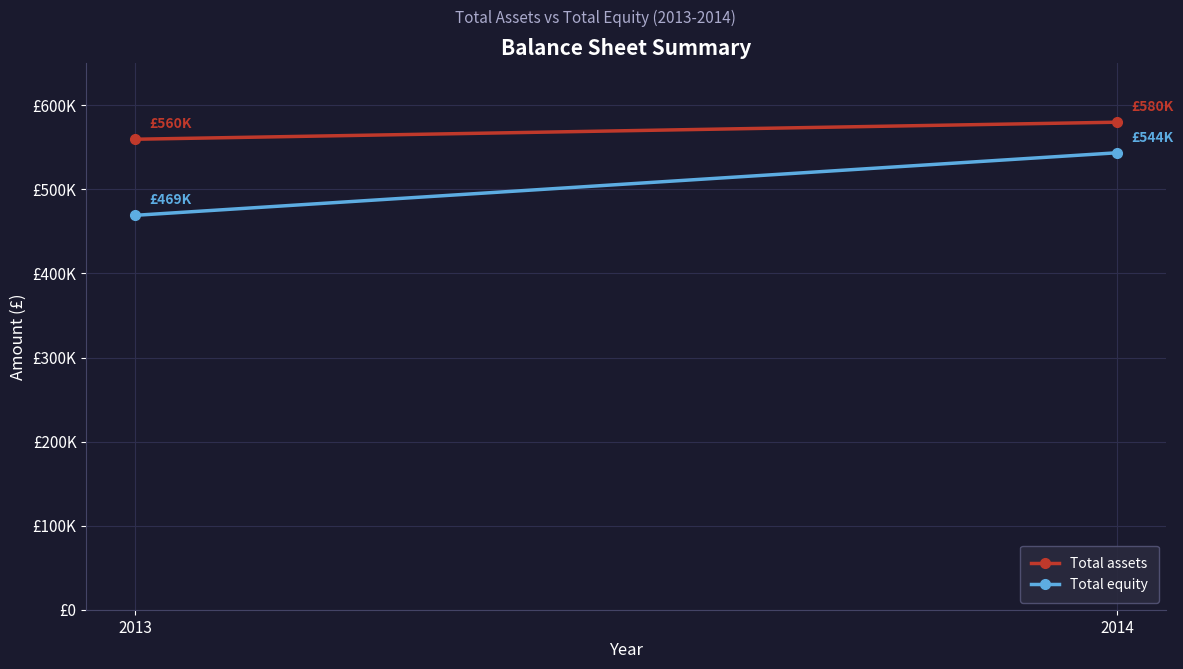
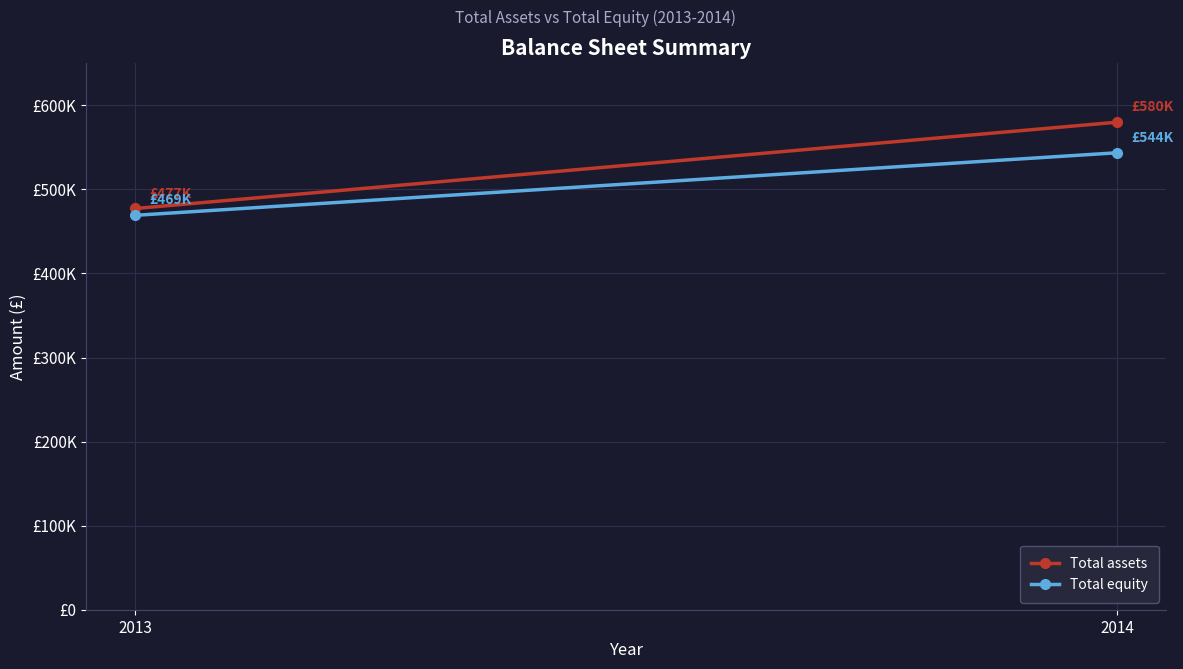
  {
    "Total assets": {
-     "2013": "£560K",
+     "2013": "£477K",
      "2014": "£580K"
    },
    "Total equity": {
      "2014": "£544K"
    }
  }
